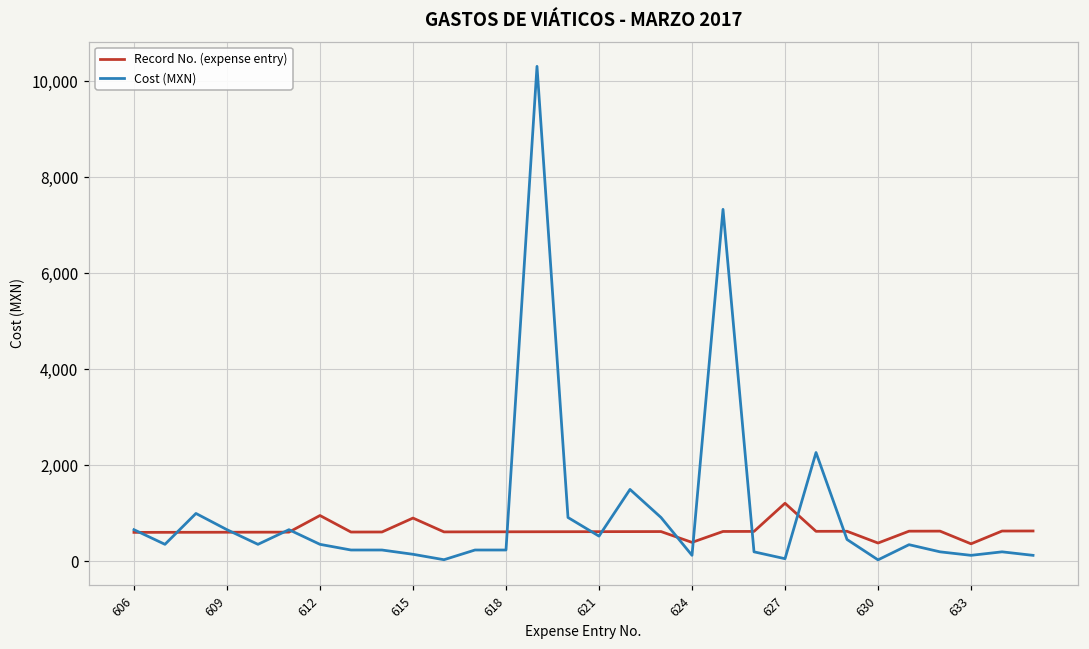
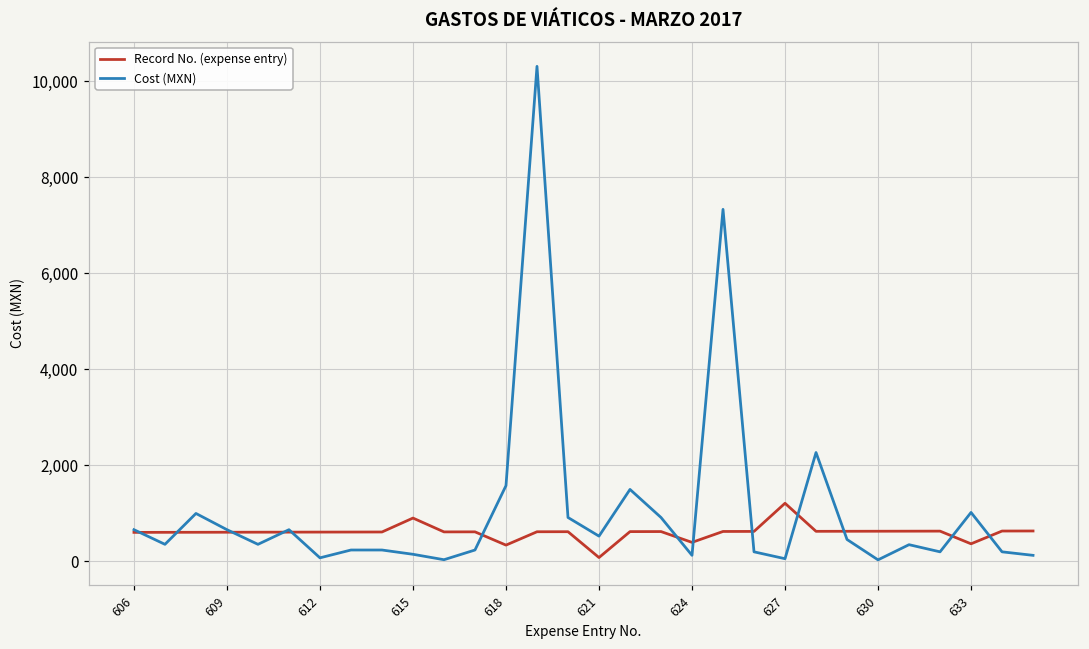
  {
    "Record No. (expense entry)": {
-     "612": "1,000",
+     "612": "600",
      "615": "900",
-     "618": "600",
-     "621": "600",
+     "618": "300",
+     "621": "100",
      "624": "400",
      "627": "1,200",
-     "630": "400",
+     "630": "600",
      "633": "400"
    },
    "Cost (MXN)": {
-     "612": "400",
+     "612": "100",
      "615": "200",
-     "618": "200",
+     "618": "1,600",
      "621": "500",
      "624": "100",
      "627": "100",
      "630": "0",
-     "633": "100"
+     "633": "1,000"
    }
  }
